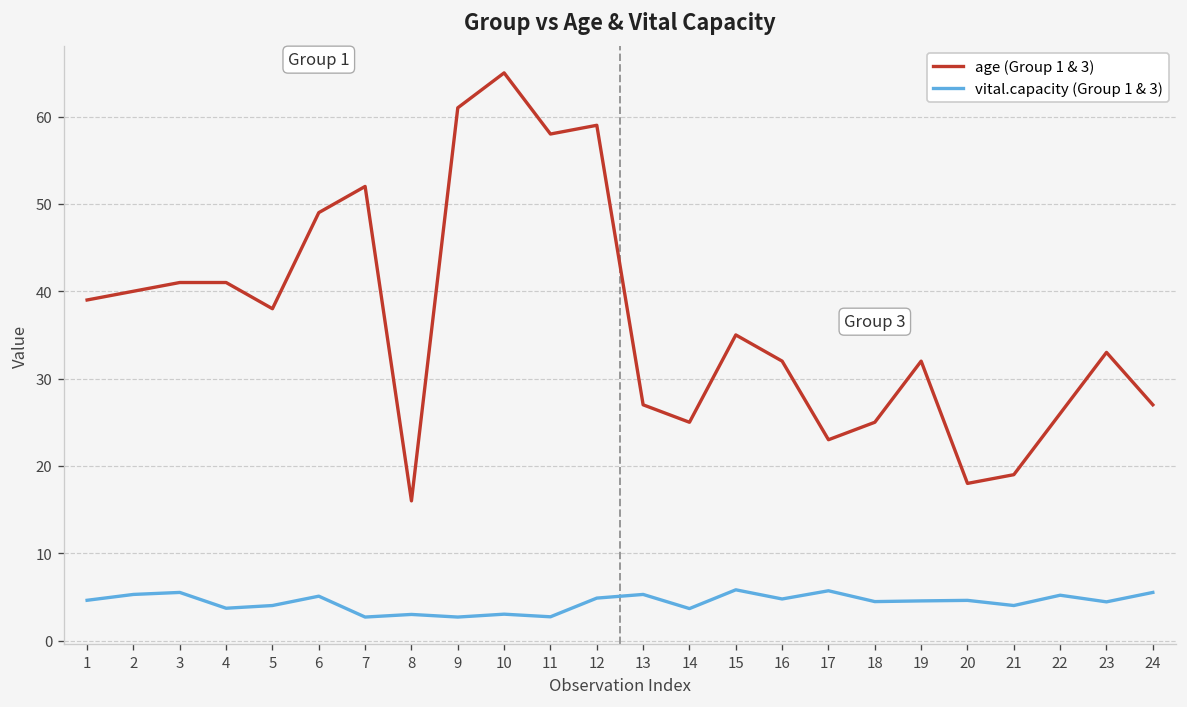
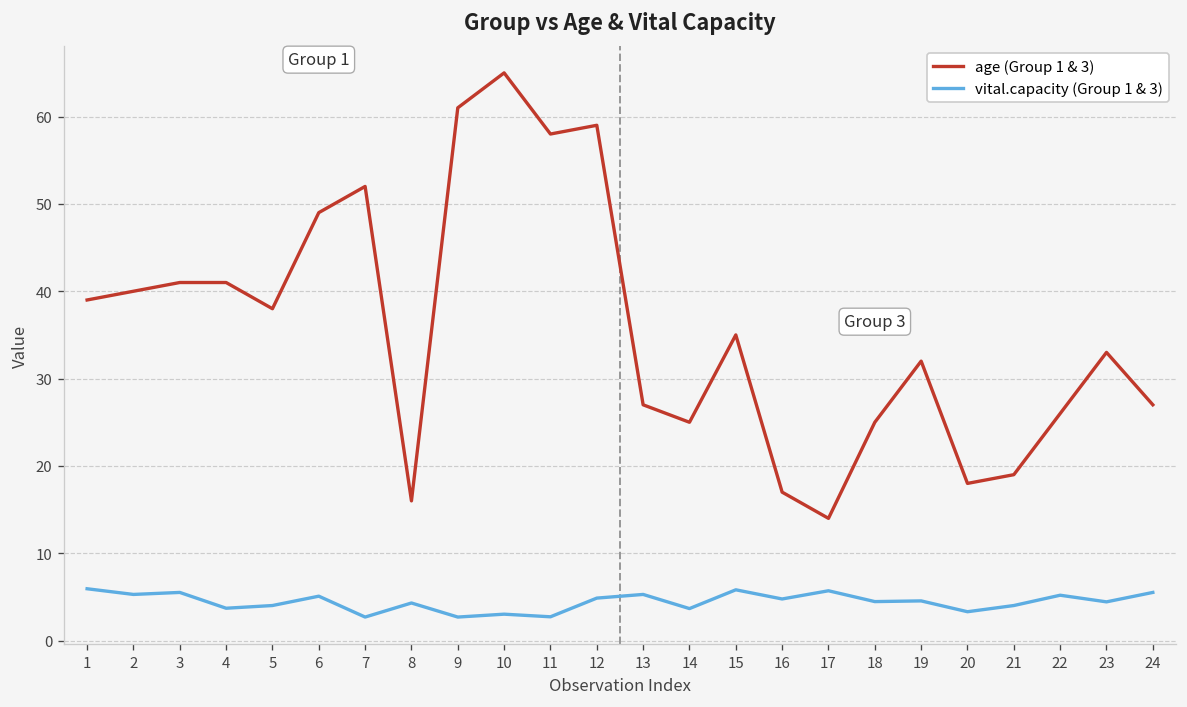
  {
    "age (Group 1 & 3)": {
      "1": 39,
      "2": 40,
      "3": 41,
      "4": 41,
      "5": 38,
      "6": 49,
      "7": 52,
      "8": 16,
      "9": 61,
      "10": 65,
      "11": 58,
      "12": 59,
      "13": 27,
      "14": 25,
      "15": 35,
-     "16": 32,
-     "17": 23,
+     "16": 17,
+     "17": 14,
      "18": 25,
      "19": 32,
      "20": 18,
      "21": 19,
      "22": 26,
      "23": 33,
      "24": 27
    },
    "vital.capacity (Group 1 & 3)": {
-     "1": 5,
+     "1": 6,
      "2": 5,
      "3": 6,
      "4": 4,
      "5": 4,
      "6": 5,
      "7": 3,
-     "8": 3,
+     "8": 4,
      "9": 3,
      "10": 3,
      "11": 3,
      "12": 5,
      "13": 5,
      "14": 4,
      "15": 6,
      "16": 5,
      "17": 6,
      "18": 4,
      "19": 5,
-     "20": 5,
+     "20": 3,
      "21": 4,
      "22": 5,
      "23": 4,
      "24": 6
    }
  }
